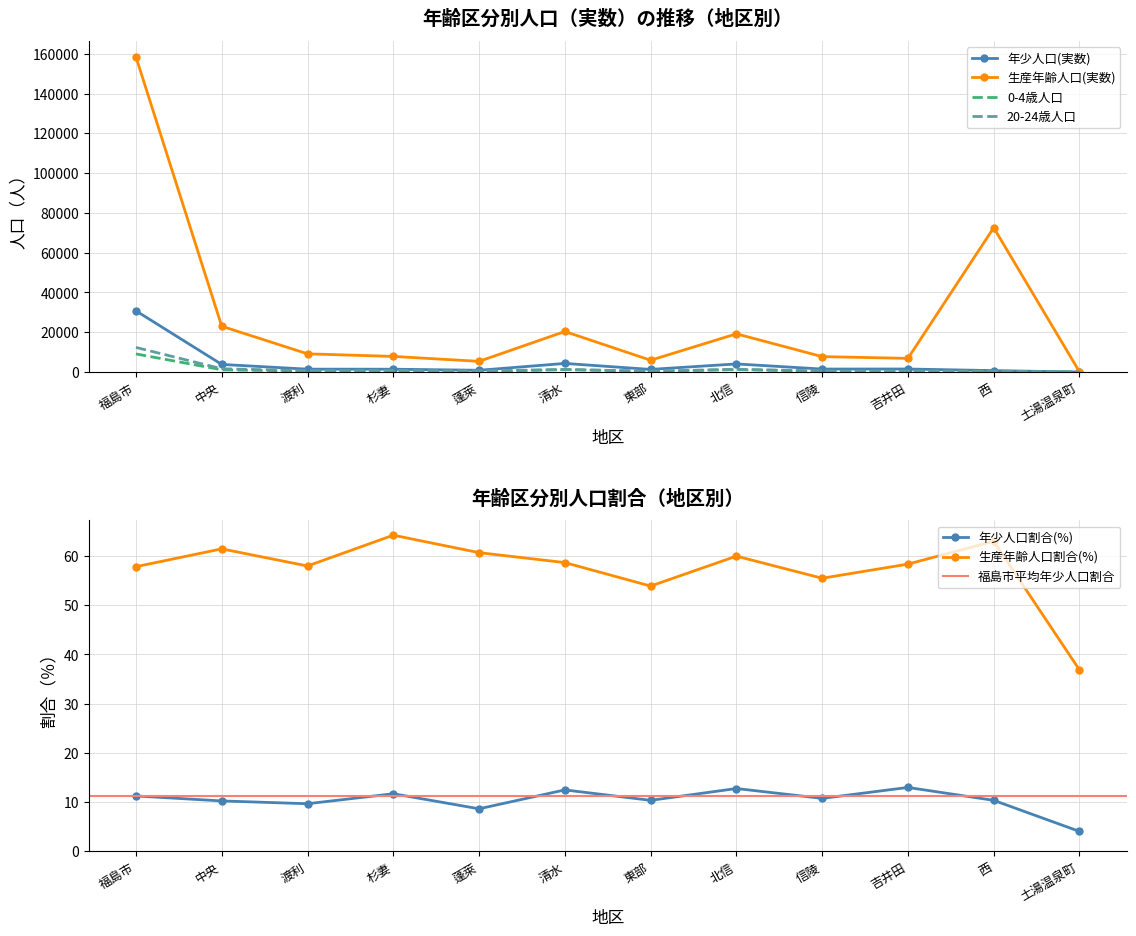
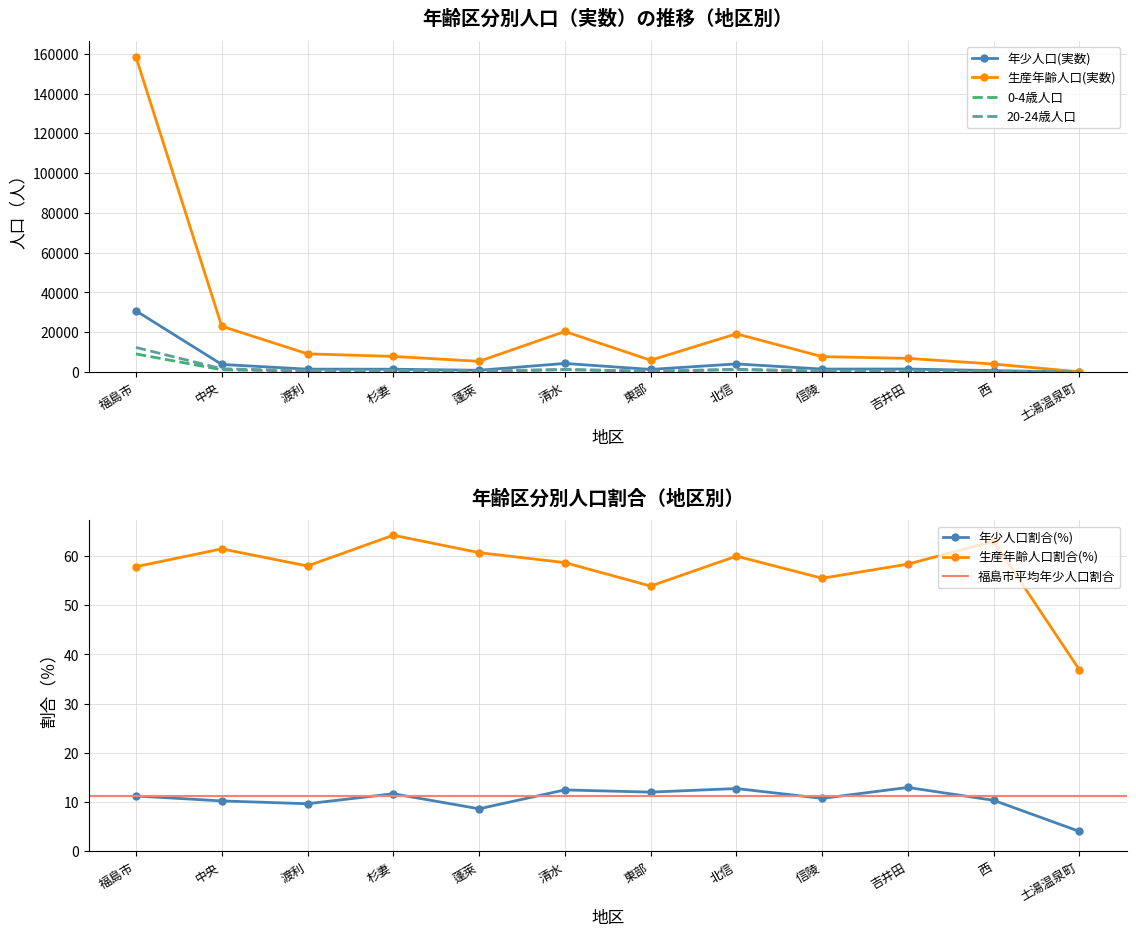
  {
    "年齢区分別人口（実数）の推移（地区別）": {
      "生産年齢人口(実数)": {
        "福島市": 158000,
        "中央": 23000,
        "渡利": 9000,
        "杉妻": 8000,
        "蓬萊": 5000,
        "清水": 20000,
        "東部": 6000,
        "北信": 19000,
        "信陵": 8000,
        "吉井田": 7000,
-       "西": 73000
+       "西": 4000
      },
      "0-4歳人口": {
        "福島市": 9000
      }
    },
    "年齢区分別人口割合（地区別）": {
      "年少人口割合(%)": {
        "福島市": 11,
        "中央": 10,
        "渡利": 10,
        "杉妻": 12,
        "蓬萊": 9,
        "清水": 12,
-       "東部": 10,
+       "東部": 12,
        "北信": 13,
        "信陵": 11,
        "吉井田": 13,
        "西": 10,
        "土湯温泉町": 4
      },
      "生産年齢人口割合(%)": {
        "福島市": 58,
        "中央": 61,
        "渡利": 58,
        "杉妻": 64,
        "蓬萊": 61,
        "清水": 59,
        "東部": 54,
        "北信": 60,
        "信陵": 55,
        "吉井田": 58,
        "土湯温泉町": 37
      }
    }
  }
